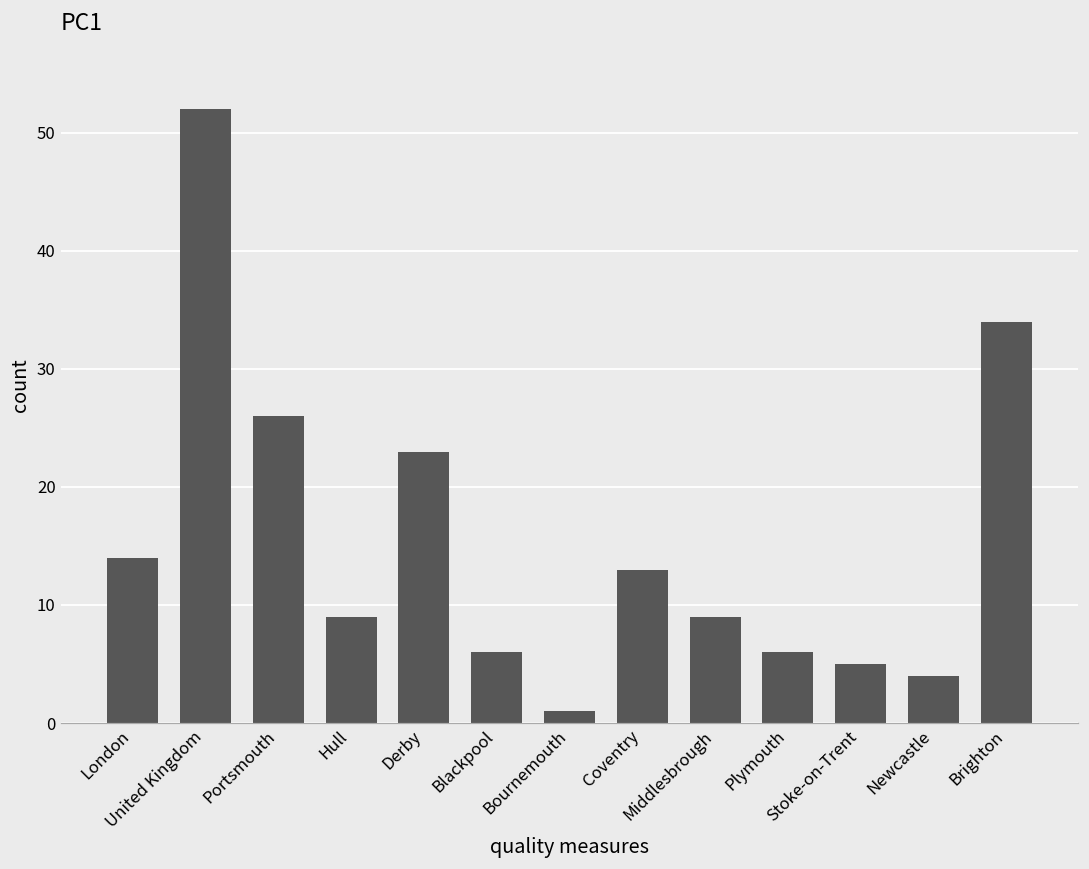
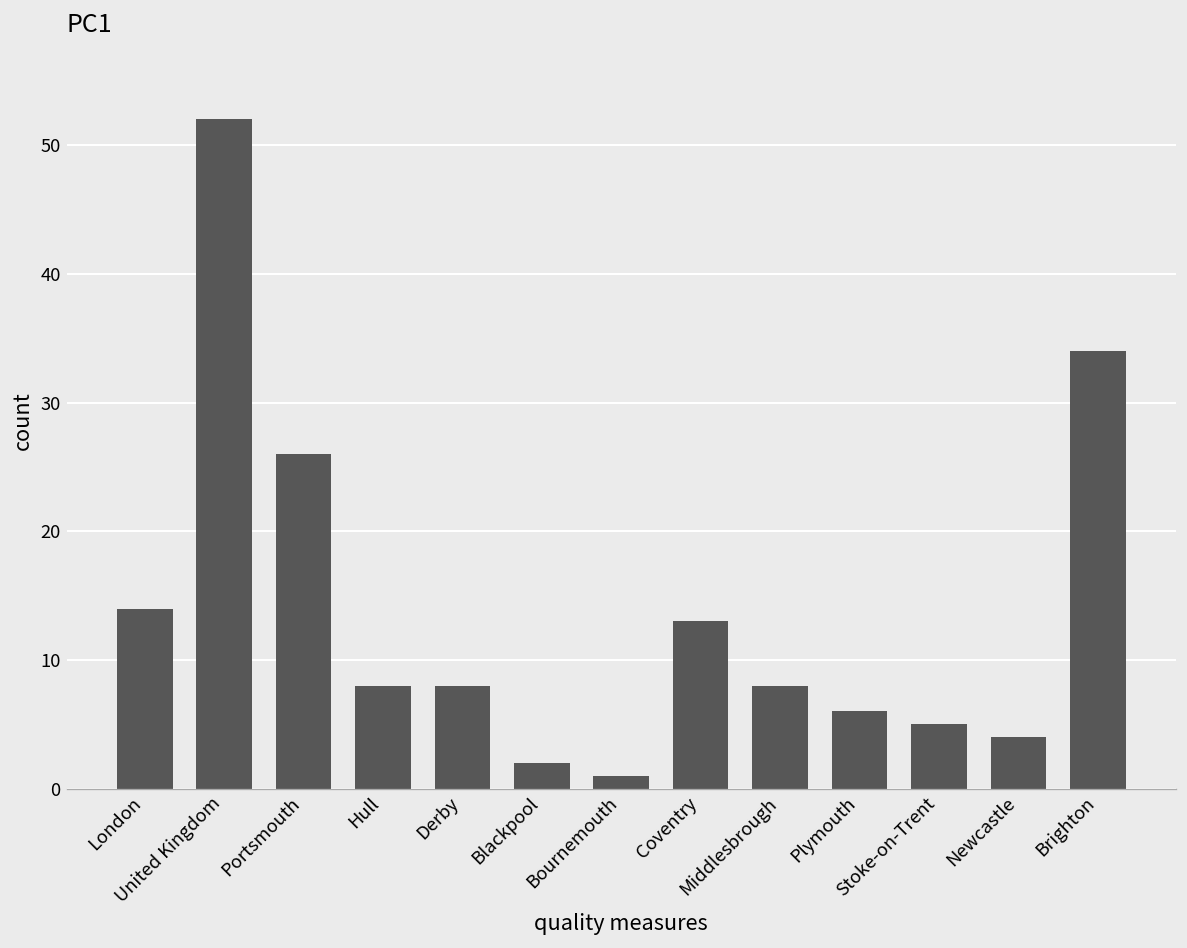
  {
    "London": 14,
    "United Kingdom": 52,
    "Portsmouth": 26,
-   "Hull": 9,
-   "Derby": 23,
-   "Blackpool": 6,
+   "Hull": 8,
+   "Derby": 8,
+   "Blackpool": 2,
    "Bournemouth": 1,
    "Coventry": 13,
-   "Middlesbrough": 9,
+   "Middlesbrough": 8,
    "Plymouth": 6,
    "Stoke-on-Trent": 5,
    "Newcastle": 4,
    "Brighton": 34
  }
